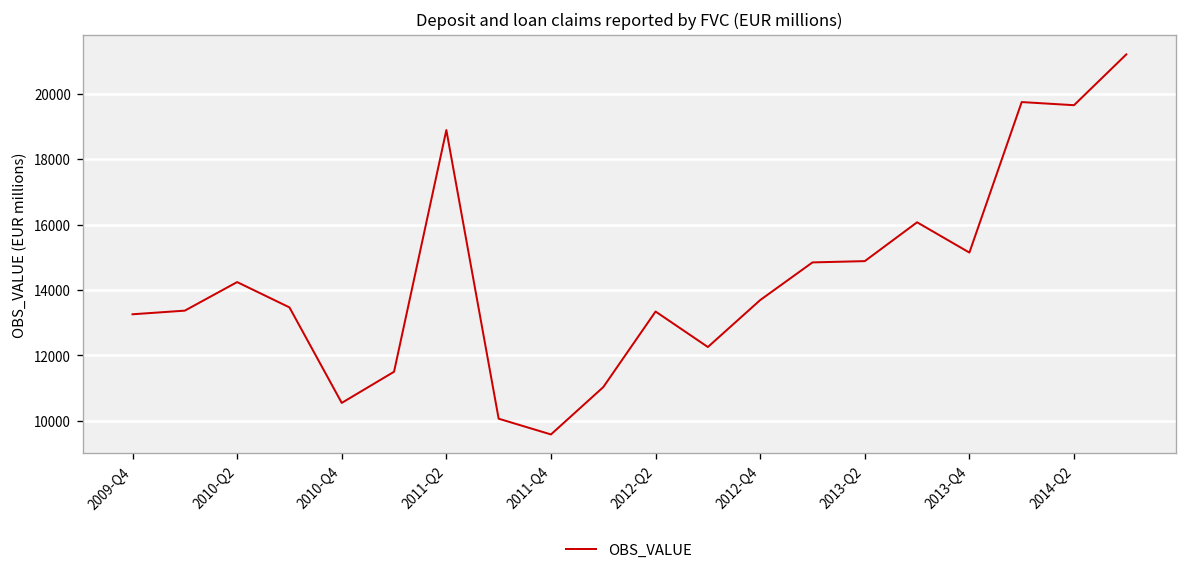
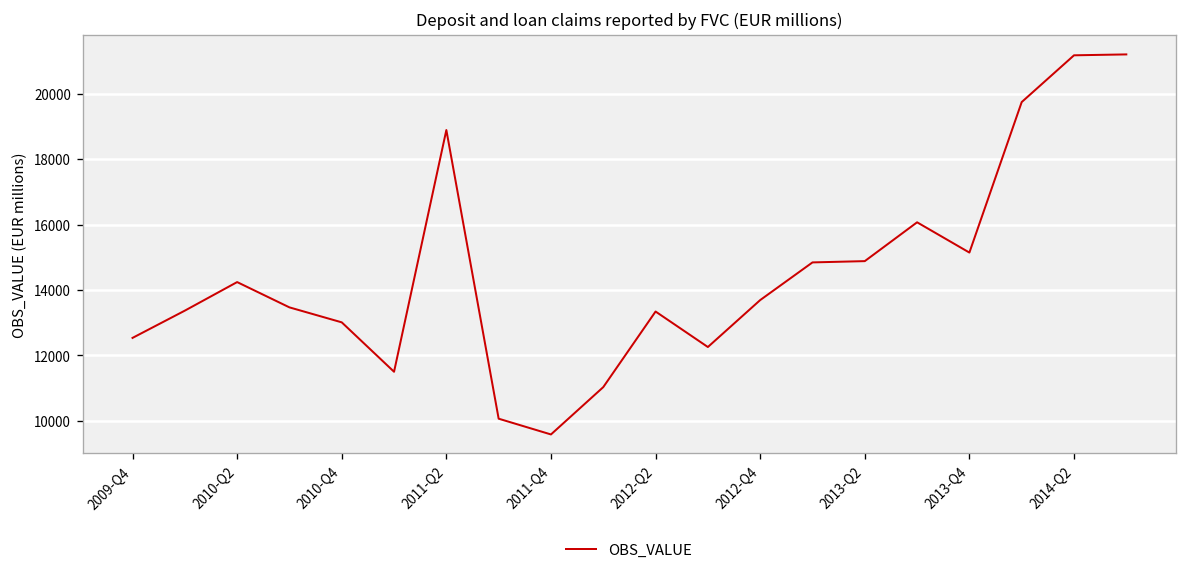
  {
-   "2009-Q4": 13300,
+   "2009-Q4": 12500,
    "2010-Q2": 14200,
-   "2010-Q4": 10500,
+   "2010-Q4": 13000,
    "2011-Q2": 18900,
    "2011-Q4": 9600,
    "2012-Q2": 13300,
    "2012-Q4": 13700,
    "2013-Q2": 14900,
    "2013-Q4": 15100,
-   "2014-Q2": 19700
+   "2014-Q2": 21200
  }
